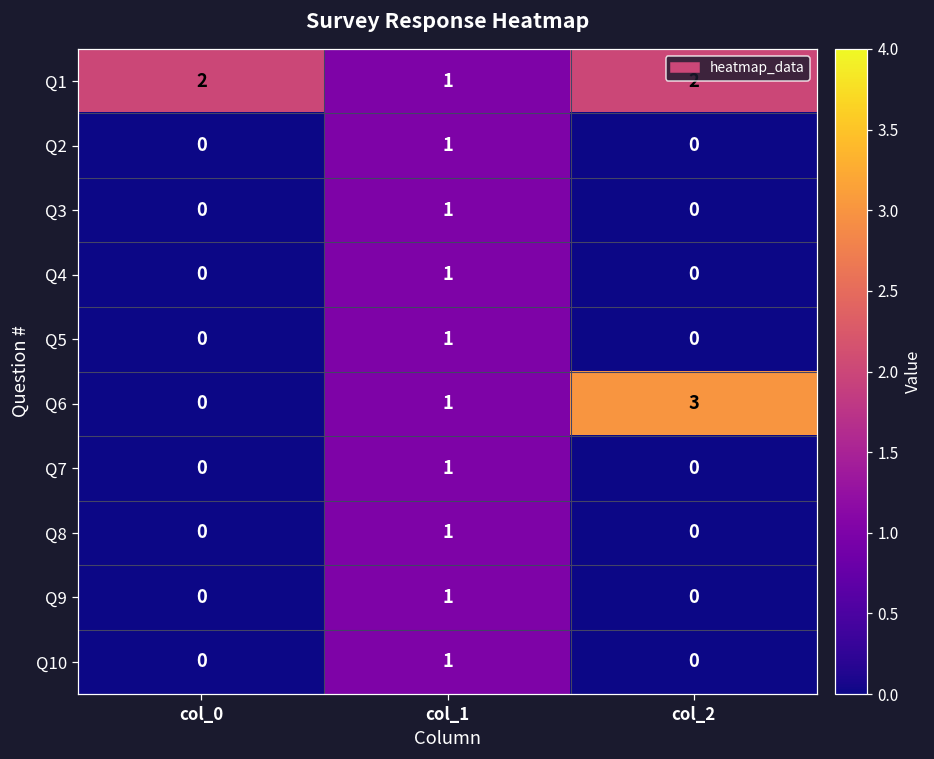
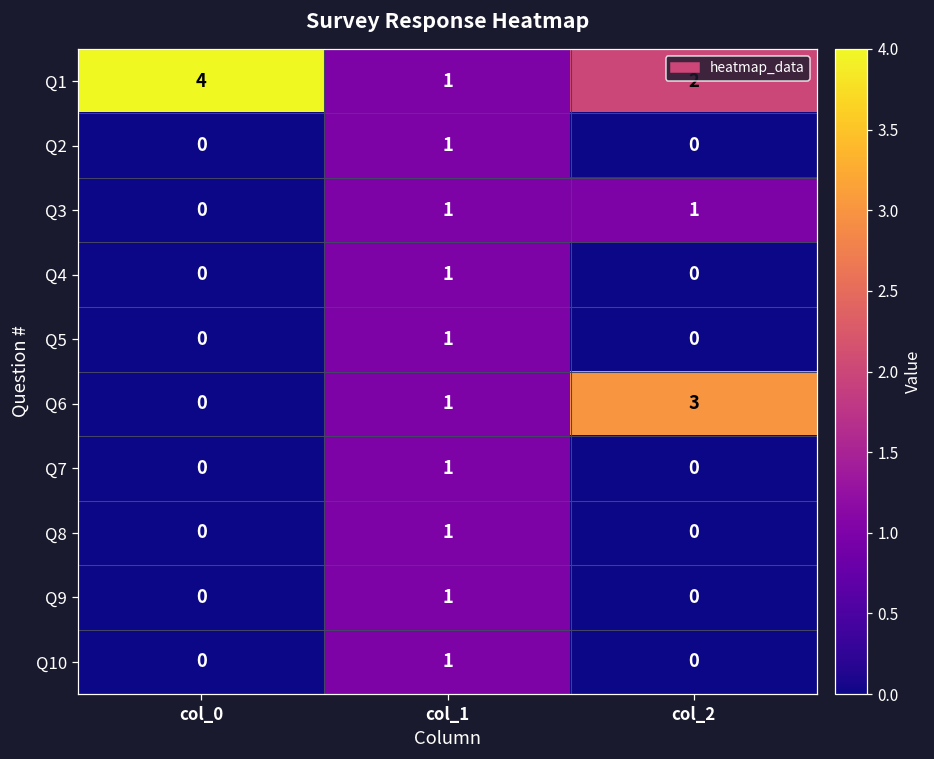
  {
    "Q1": {
-     "col_0": 2,
+     "col_0": 4,
      "col_1": 1
    },
    "Q2": {
      "col_0": 0,
      "col_1": 1,
      "col_2": 0
    },
    "Q3": {
      "col_0": 0,
      "col_1": 1,
-     "col_2": 0
+     "col_2": 1
    },
    "Q4": {
      "col_0": 0,
      "col_1": 1,
      "col_2": 0
    },
    "Q5": {
      "col_0": 0,
      "col_1": 1,
      "col_2": 0
    },
    "Q6": {
      "col_0": 0,
      "col_1": 1,
      "col_2": 3
    },
    "Q7": {
      "col_0": 0,
      "col_1": 1,
      "col_2": 0
    },
    "Q8": {
      "col_0": 0,
      "col_1": 1,
      "col_2": 0
    },
    "Q9": {
      "col_0": 0,
      "col_1": 1,
      "col_2": 0
    },
    "Q10": {
      "col_0": 0,
      "col_1": 1,
      "col_2": 0
    }
  }
